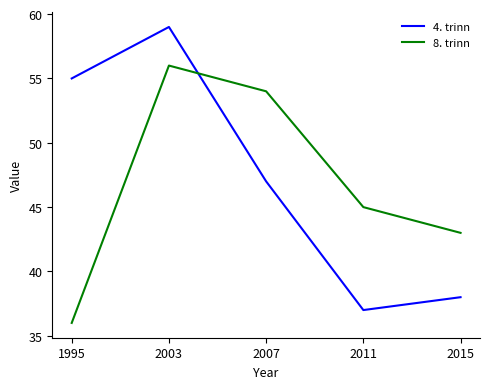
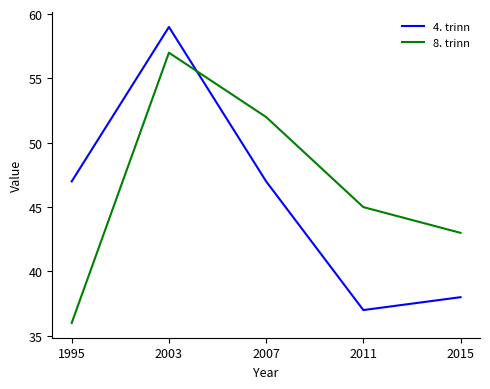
  {
    "4. trinn": {
-     "1995": 55,
+     "1995": 47,
      "2003": 59,
      "2007": 47,
      "2011": 37,
      "2015": 38
    },
    "8. trinn": {
      "1995": 36,
-     "2003": 56,
-     "2007": 54,
+     "2003": 57,
+     "2007": 52,
      "2011": 45,
      "2015": 43
    }
  }
